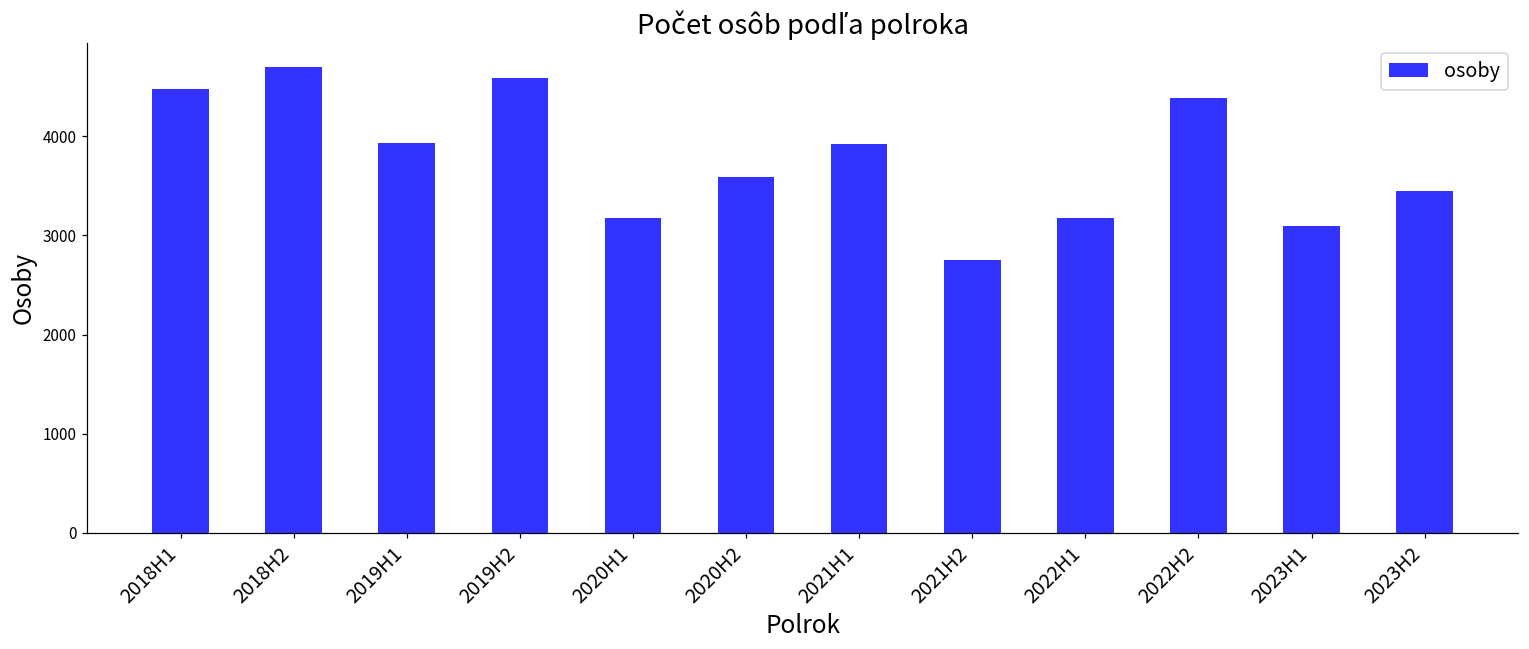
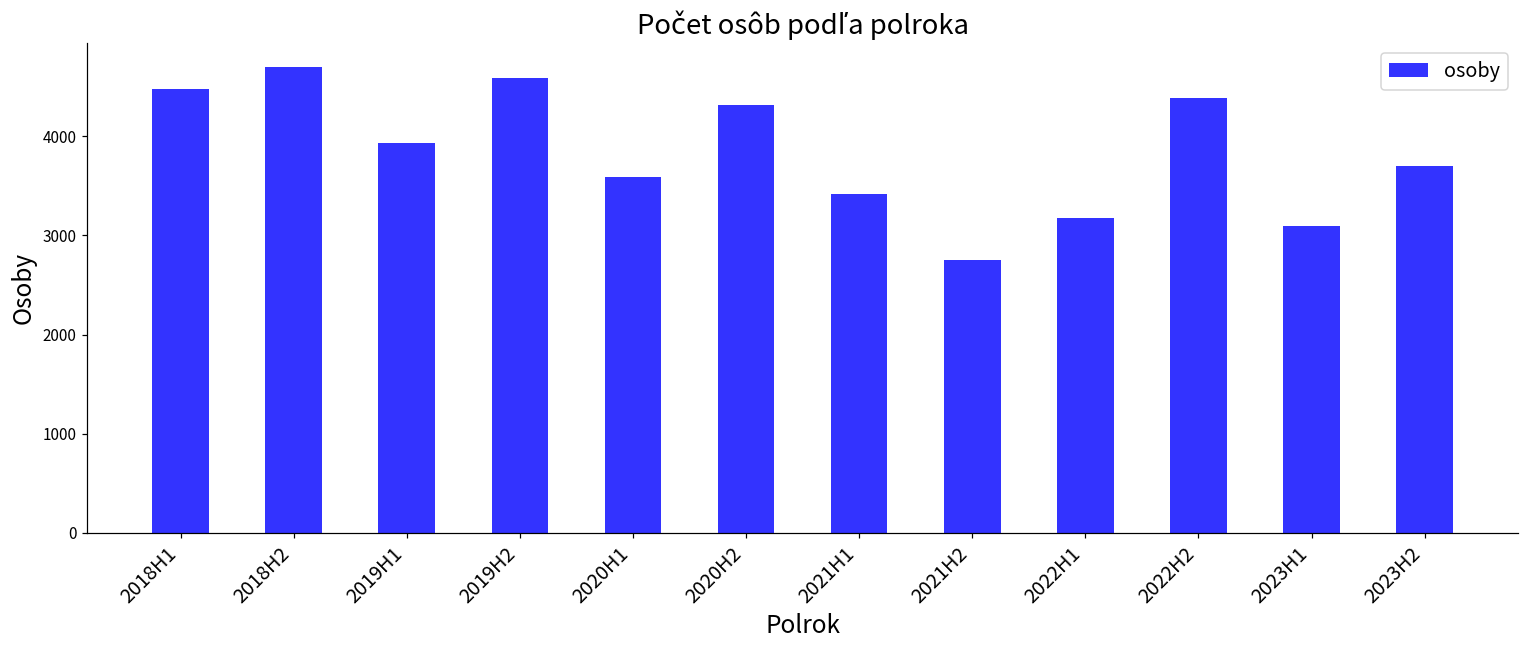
  {
    "2018H1": 4500,
    "2018H2": 4700,
    "2019H1": 3900,
    "2019H2": 4600,
-   "2020H1": 3200,
-   "2020H2": 3600,
-   "2021H1": 3900,
+   "2020H1": 3600,
+   "2020H2": 4300,
+   "2021H1": 3400,
    "2021H2": 2800,
    "2022H1": 3200,
    "2022H2": 4400,
    "2023H1": 3100,
-   "2023H2": 3400
+   "2023H2": 3700
  }
